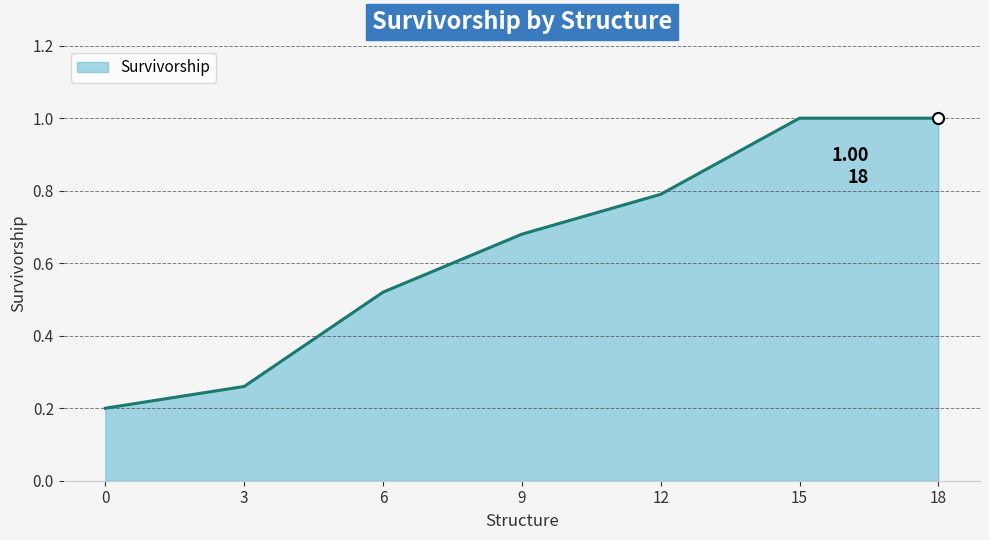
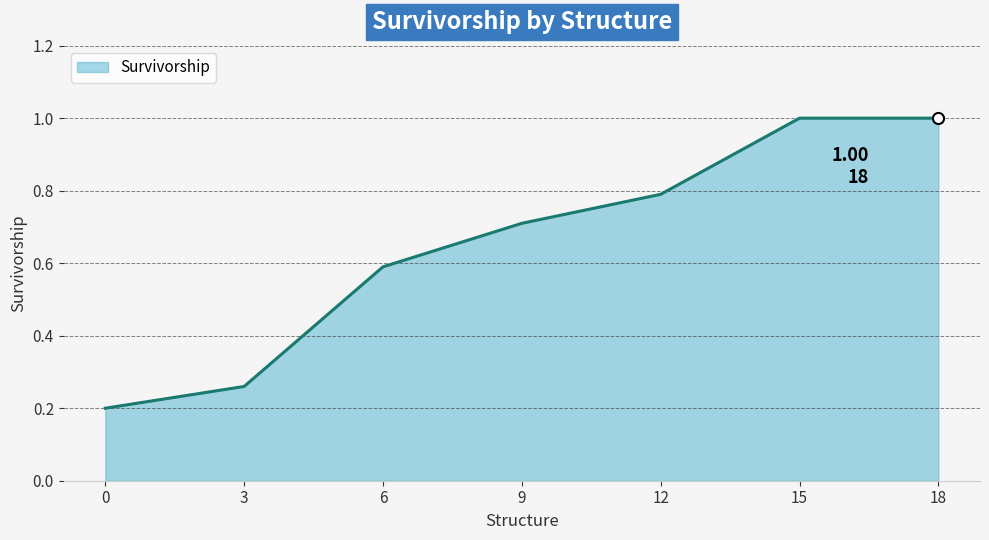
  {
    "Survivorship": {
      "0": 0.20,
      "3": 0.26,
-     "6": 0.52,
-     "9": 0.68,
+     "6": 0.59,
+     "9": 0.71,
      "12": 0.79,
      "15": 1.00
    }
  }
